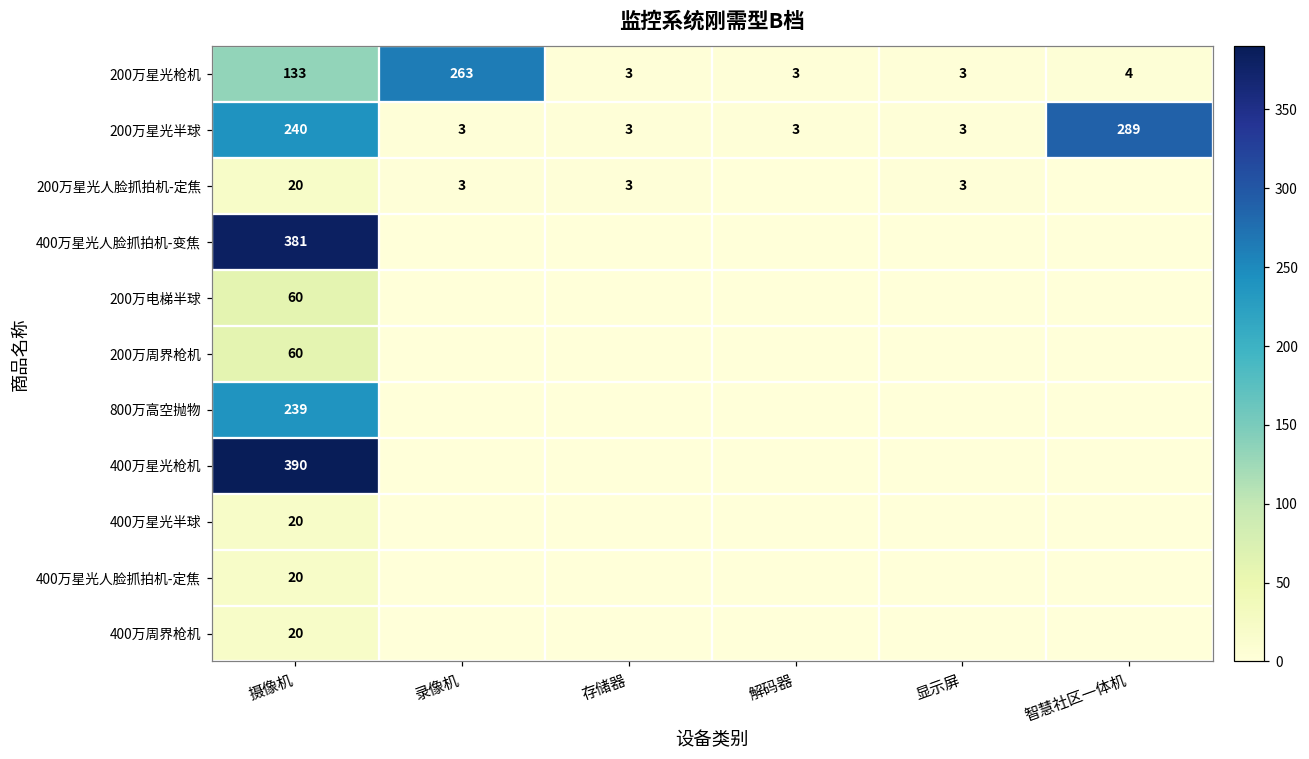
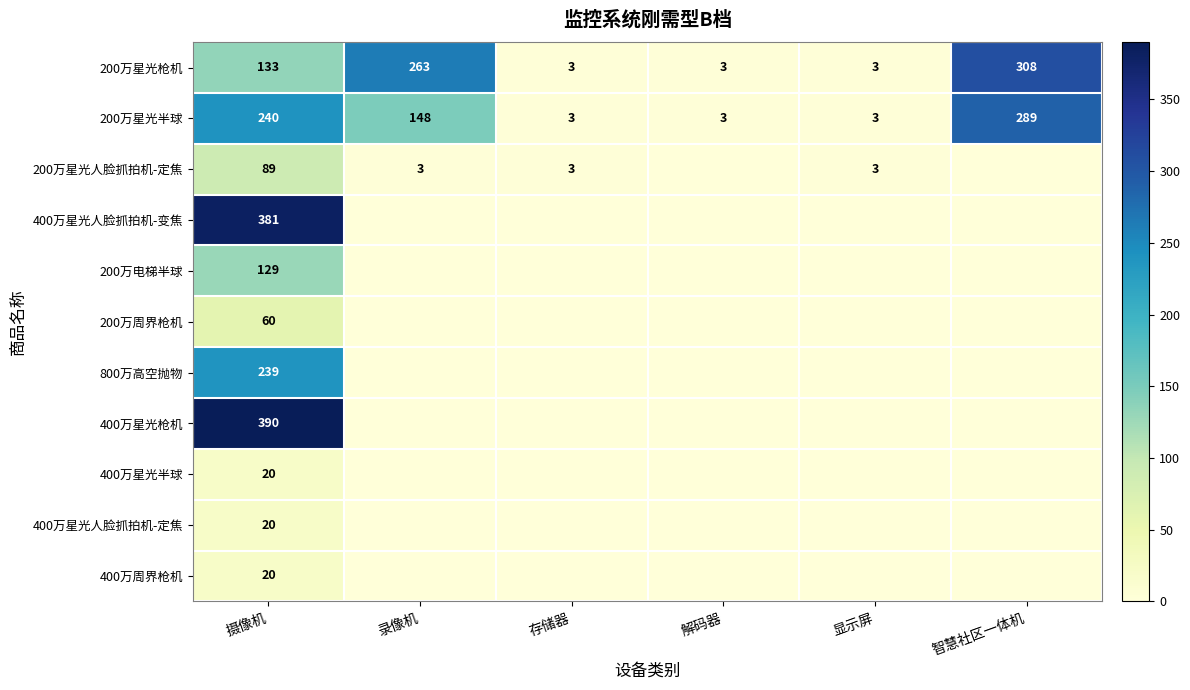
  {
    "200万星光枪机": {
      "摄像机": 133,
      "录像机": 263,
      "存储器": 3,
      "解码器": 3,
      "显示屏": 3,
-     "智慧社区一体机": 4
+     "智慧社区一体机": 308
    },
    "200万星光半球": {
      "摄像机": 240,
-     "录像机": 3,
+     "录像机": 148,
      "存储器": 3,
      "解码器": 3,
      "显示屏": 3,
      "智慧社区一体机": 289
    },
    "200万星光人脸抓拍机-定焦": {
-     "摄像机": 20,
+     "摄像机": 89,
      "录像机": 3,
      "存储器": 3,
      "显示屏": 3
    },
    "400万星光人脸抓拍机-变焦": {
      "摄像机": 381
    },
    "200万电梯半球": {
-     "摄像机": 60
+     "摄像机": 129
    },
    "200万周界枪机": {
      "摄像机": 60
    },
    "800万高空抛物": {
      "摄像机": 239
    },
    "400万星光枪机": {
      "摄像机": 390
    },
    "400万星光半球": {
      "摄像机": 20
    },
    "400万星光人脸抓拍机-定焦": {
      "摄像机": 20
    },
    "400万周界枪机": {
      "摄像机": 20
    }
  }
